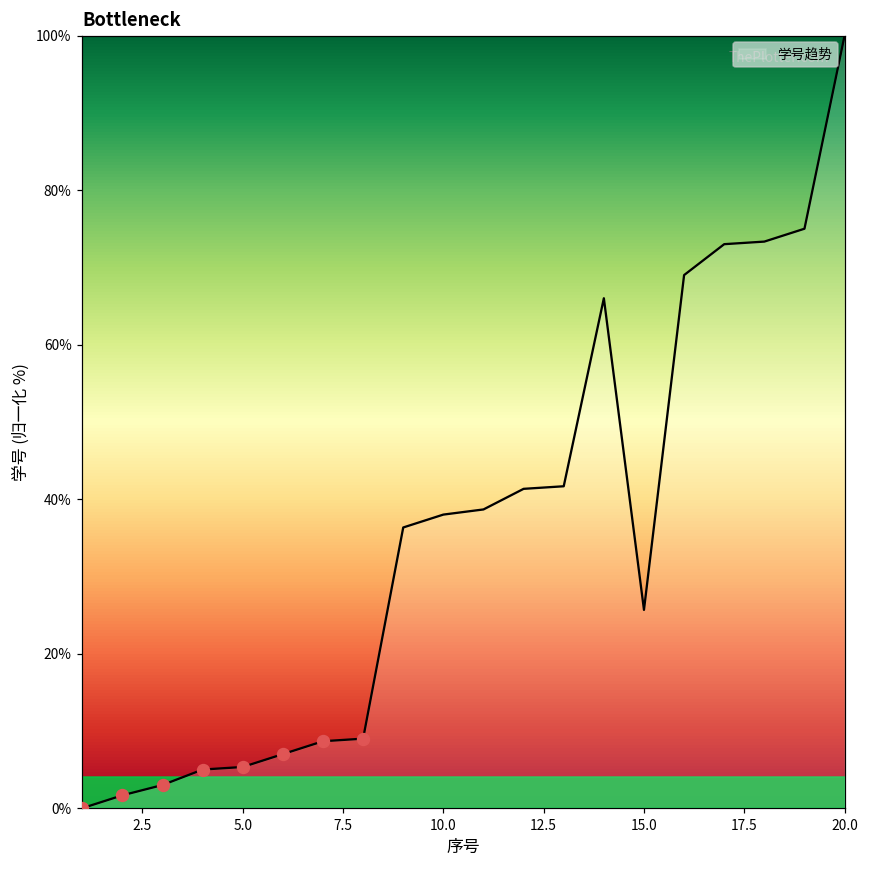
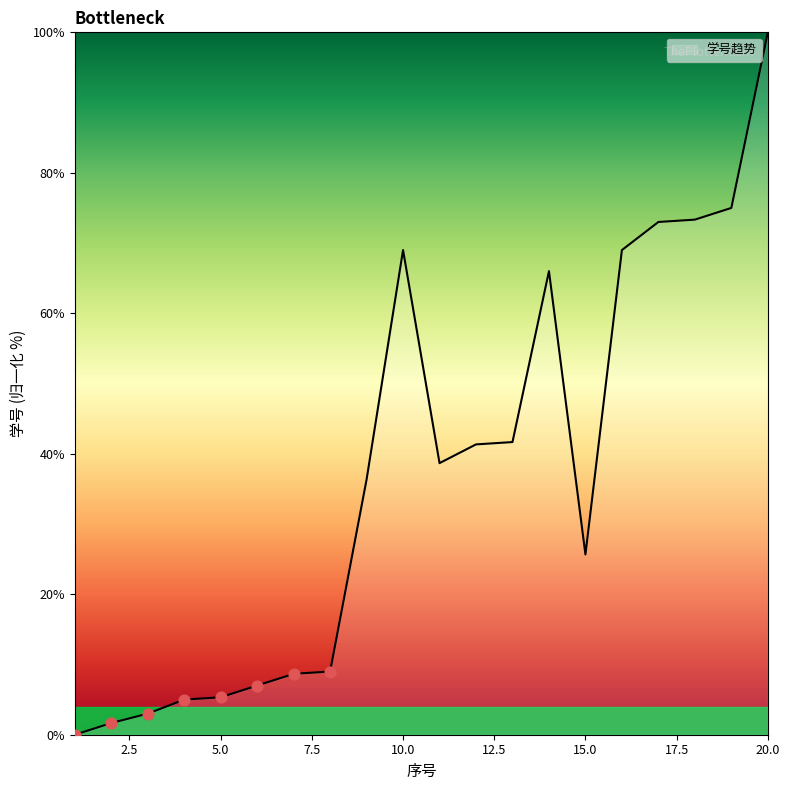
  {
    "学号趋势": {
-     "10.0": "38%",
+     "10.0": "69%",
      "15.0": "26%",
      "20.0": "100%"
    }
  }
